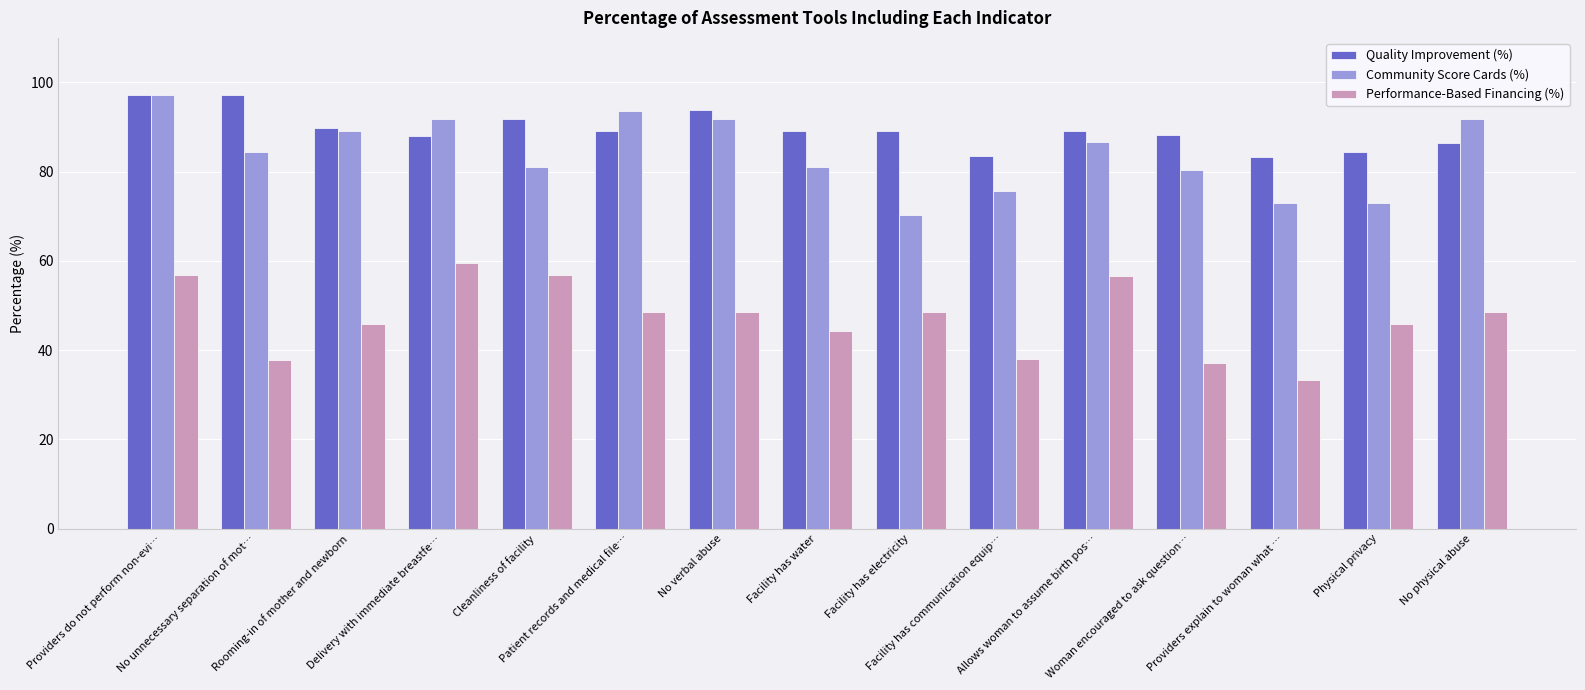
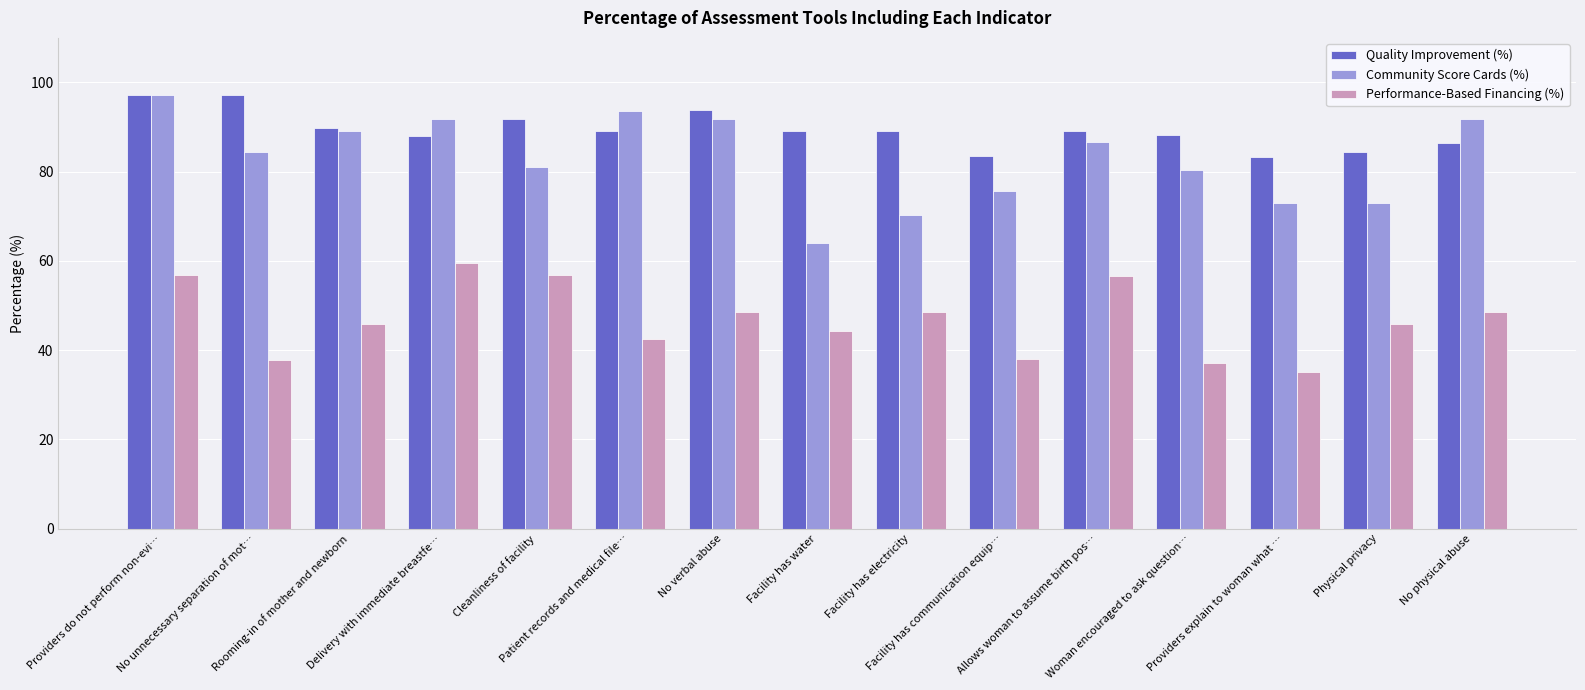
  {
    "Quality Improvement (%)": {
      "Providers do not perform non-evi…": 97,
      "No unnecessary separation of mot…": 97,
      "Rooming-in of mother and newborn": 90,
      "Delivery with immediate breastfe…": 88,
      "Cleanliness of facility": 92,
      "Patient records and medical file…": 89,
      "No verbal abuse": 94,
      "Facility has water": 89,
      "Facility has electricity": 89,
      "Facility has communication equip…": 84,
      "Allows woman to assume birth pos…": 89,
      "Woman encouraged to ask question…": 88,
      "Providers explain to woman what …": 83,
      "Physical privacy": 84,
      "No physical abuse": 87
    },
    "Community Score Cards (%)": {
      "Providers do not perform non-evi…": 97,
      "No unnecessary separation of mot…": 84,
      "Rooming-in of mother and newborn": 89,
      "Delivery with immediate breastfe…": 92,
      "Cleanliness of facility": 81,
      "Patient records and medical file…": 94,
      "No verbal abuse": 92,
-     "Facility has water": 81,
+     "Facility has water": 64,
      "Facility has electricity": 70,
      "Facility has communication equip…": 76,
      "Allows woman to assume birth pos…": 87,
      "Woman encouraged to ask question…": 80,
      "Providers explain to woman what …": 73,
      "Physical privacy": 73,
      "No physical abuse": 92
    },
    "Performance-Based Financing (%)": {
      "Providers do not perform non-evi…": 57,
      "No unnecessary separation of mot…": 38,
      "Rooming-in of mother and newborn": 46,
      "Delivery with immediate breastfe…": 60,
      "Cleanliness of facility": 57,
-     "Patient records and medical file…": 49,
+     "Patient records and medical file…": 42,
      "No verbal abuse": 49,
      "Facility has water": 44,
      "Facility has electricity": 49,
      "Facility has communication equip…": 38,
      "Allows woman to assume birth pos…": 57,
      "Woman encouraged to ask question…": 37,
-     "Providers explain to woman what …": 33,
+     "Providers explain to woman what …": 35,
      "Physical privacy": 46,
      "No physical abuse": 49
    }
  }
